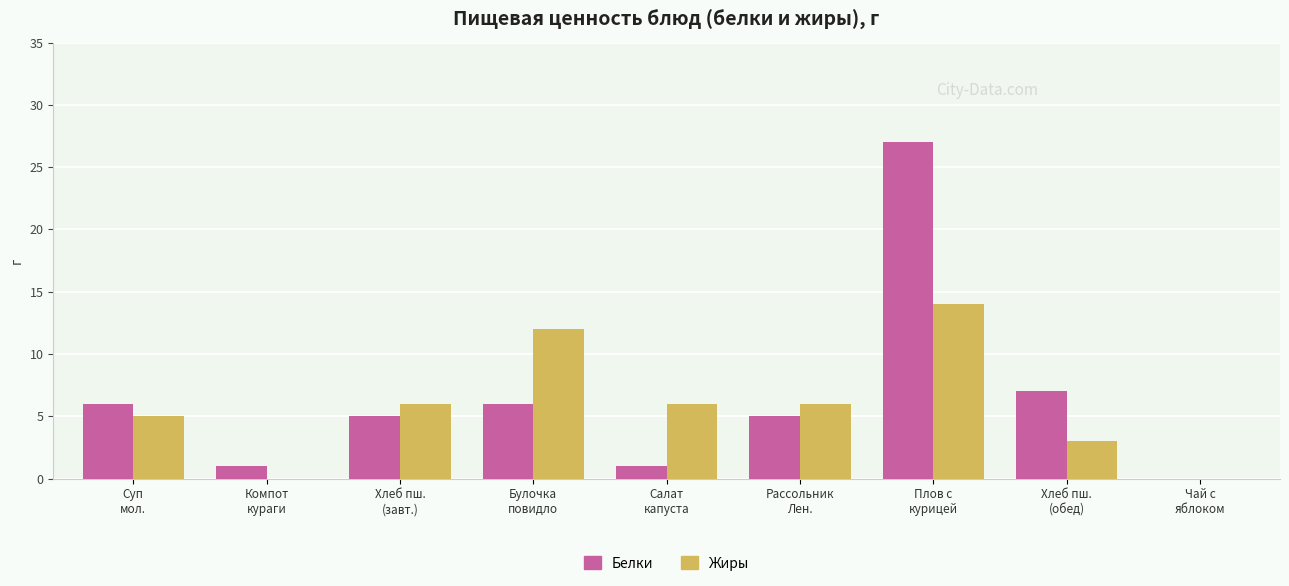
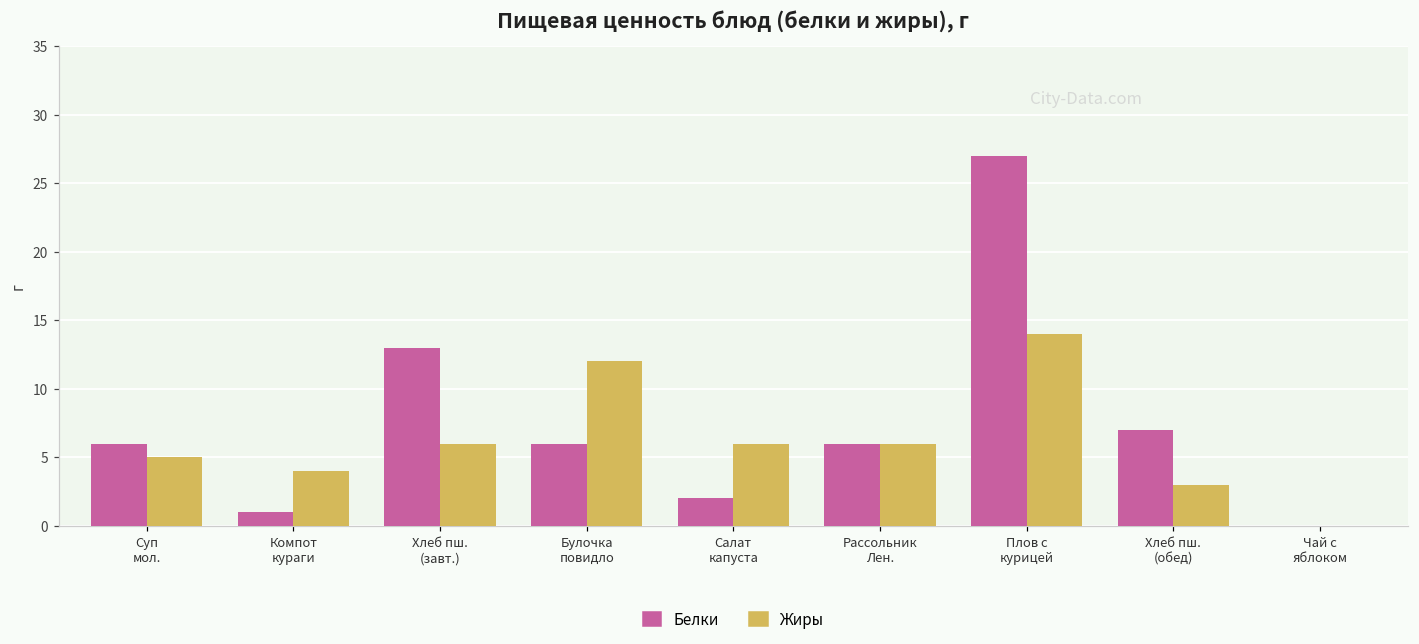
  {
    "Белки": {
      "Суп мол.": 6,
      "Компот кураги": 1,
-     "Хлеб пш. (завт.)": 5,
+     "Хлеб пш. (завт.)": 13,
      "Булочка повидло": 6,
-     "Салат капуста": 1,
-     "Рассольник Лен.": 5,
+     "Салат капуста": 2,
+     "Рассольник Лен.": 6,
      "Плов с курицей": 27,
      "Хлеб пш. (обед)": 7,
      "Чай с яблоком": 0
    },
    "Жиры": {
      "Суп мол.": 5,
-     "Компот кураги": 0,
+     "Компот кураги": 4,
      "Хлеб пш. (завт.)": 6,
      "Булочка повидло": 12,
      "Салат капуста": 6,
      "Рассольник Лен.": 6,
      "Плов с курицей": 14,
      "Хлеб пш. (обед)": 3,
      "Чай с яблоком": 0
    }
  }
